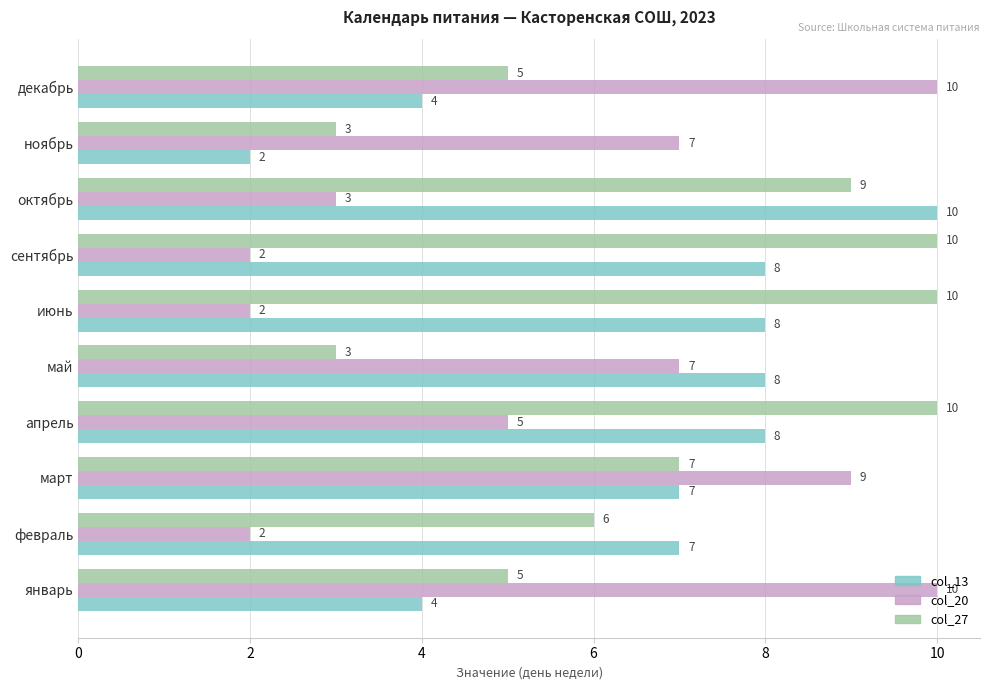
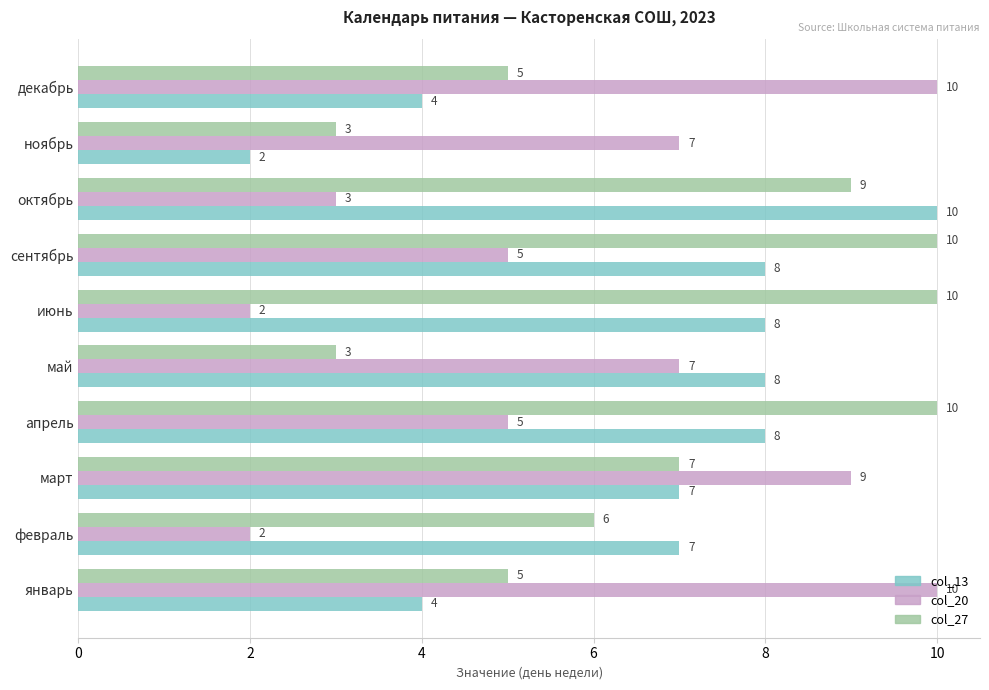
  {
    "col_20": {
      "декабрь": 10,
      "ноябрь": 7,
      "октябрь": 3,
-     "сентябрь": 2,
+     "сентябрь": 5,
      "июнь": 2,
      "май": 7,
      "апрель": 5,
      "март": 9,
      "февраль": 2,
      "январь": 10
    }
  }
